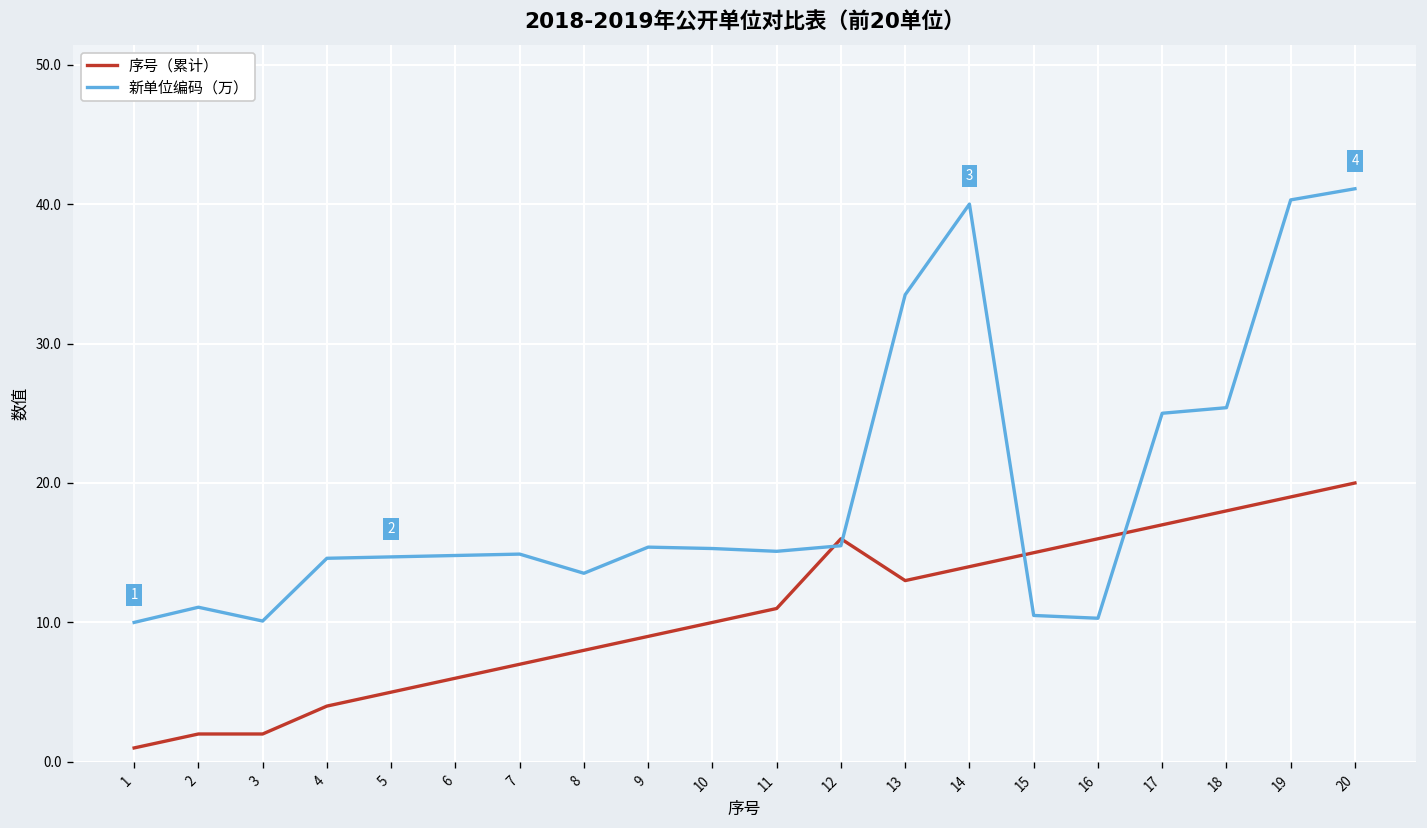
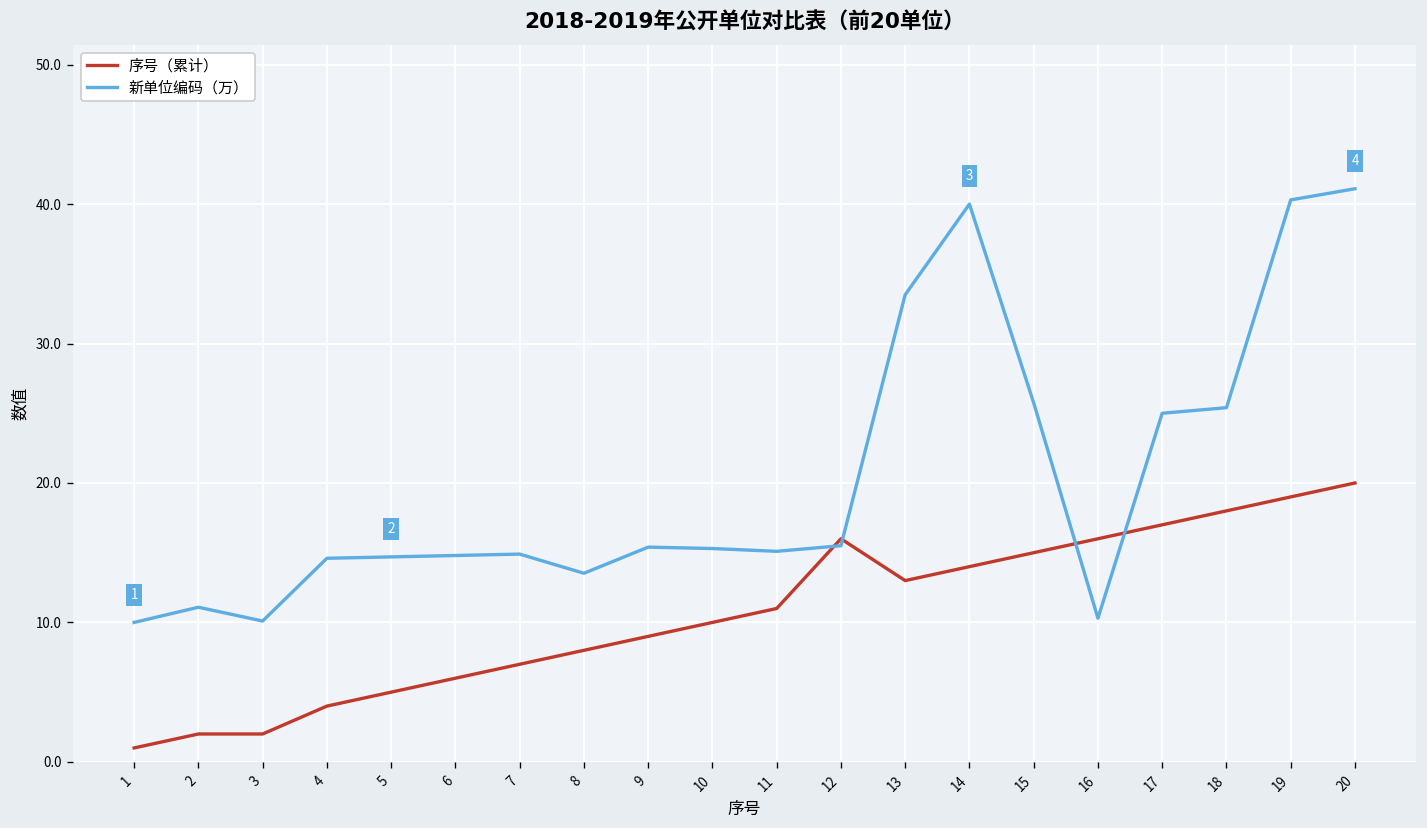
  {
    "序号（累计）": {
      "1": 1.0,
      "2": 2.0,
      "3": 2.0,
      "4": 4.0,
      "5": 5.0,
      "6": 6.0,
      "7": 7.0,
      "8": 8.0,
      "9": 9.0,
      "10": 10.0,
      "11": 11.0,
      "12": 16.0,
      "13": 13.0,
      "14": 14.0,
      "15": 15.0,
      "16": 16.0,
      "17": 17.0,
      "18": 18.0,
      "19": 19.0,
      "20": 20.0
    },
    "新单位编码（万）": {
      "2": 11.1,
      "3": 10.1,
      "4": 14.6,
      "6": 14.8,
      "7": 14.9,
      "8": 13.5,
      "9": 15.4,
      "10": 15.3,
      "11": 15.1,
      "12": 15.5,
      "13": 33.5,
-     "15": 10.5,
+     "15": 25.7,
      "16": 10.3,
      "17": 25.0,
      "18": 25.4,
      "19": 40.3
    }
  }
